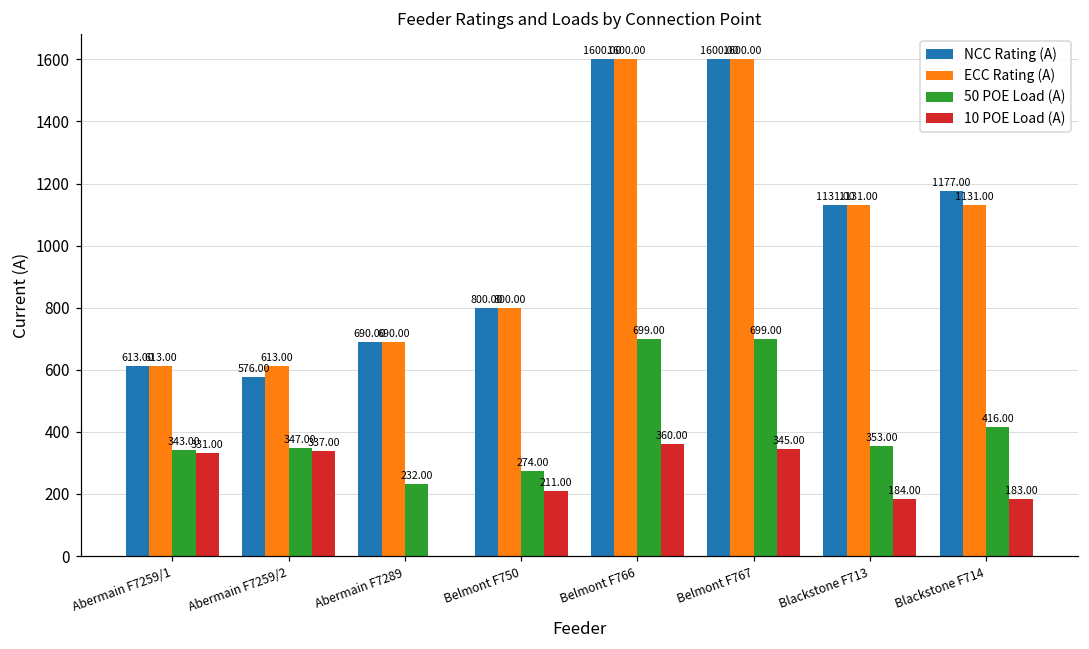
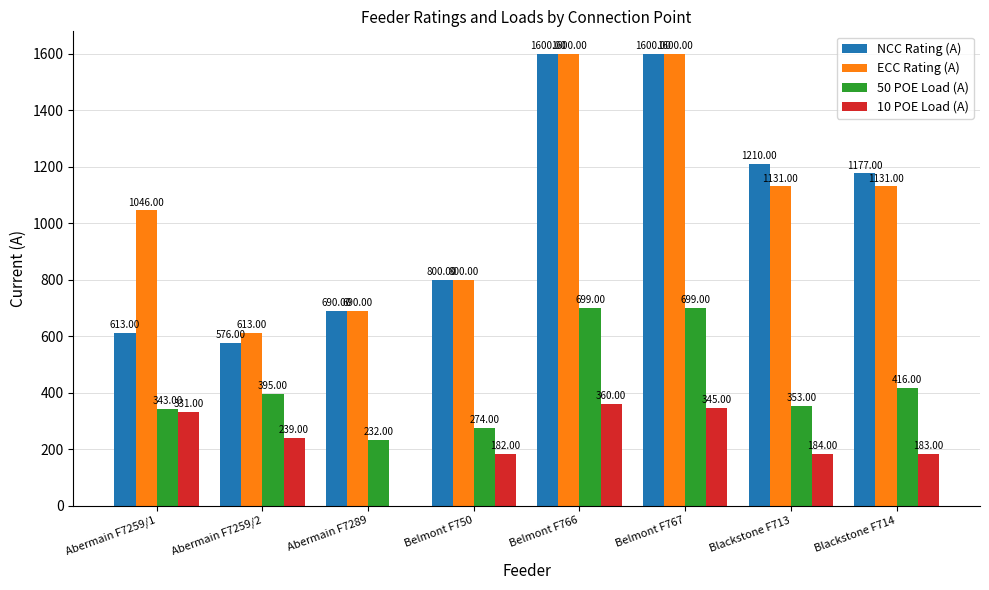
  {
    "NCC Rating (A)": {
      "Abermain F7259/1": 613.00,
      "Abermain F7259/2": 576.00,
-     "Blackstone F713": 1131.00,
+     "Blackstone F713": 1210.00,
      "Blackstone F714": 1177.00
    },
    "ECC Rating (A)": {
-     "Abermain F7259/1": 613.00,
+     "Abermain F7259/1": 1046.00,
      "Abermain F7259/2": 613.00,
      "Blackstone F713": 1131.00,
      "Blackstone F714": 1131.00
    },
    "50 POE Load (A)": {
-     "Abermain F7259/2": 347.00,
+     "Abermain F7259/2": 395.00,
      "Abermain F7289": 232.00,
      "Belmont F750": 274.00,
      "Belmont F766": 699.00,
      "Belmont F767": 699.00,
      "Blackstone F713": 353.00,
      "Blackstone F714": 416.00
    },
    "10 POE Load (A)": {
-     "Abermain F7259/2": 337.00,
-     "Belmont F750": 211.00,
+     "Abermain F7259/2": 239.00,
+     "Belmont F750": 182.00,
      "Belmont F766": 360.00,
      "Belmont F767": 345.00,
      "Blackstone F713": 184.00,
      "Blackstone F714": 183.00
    }
  }
